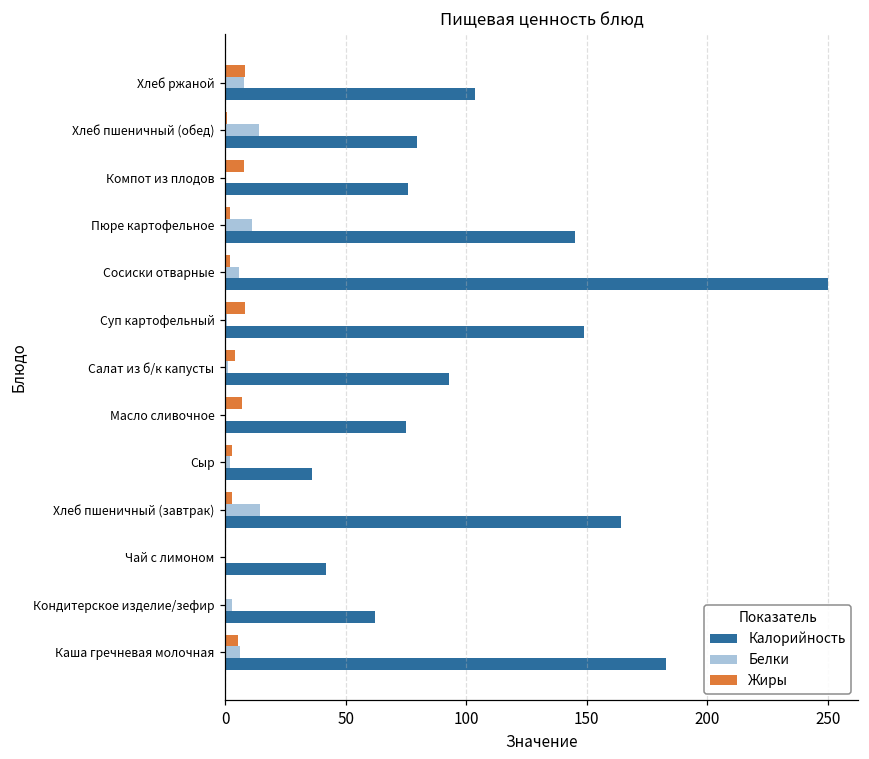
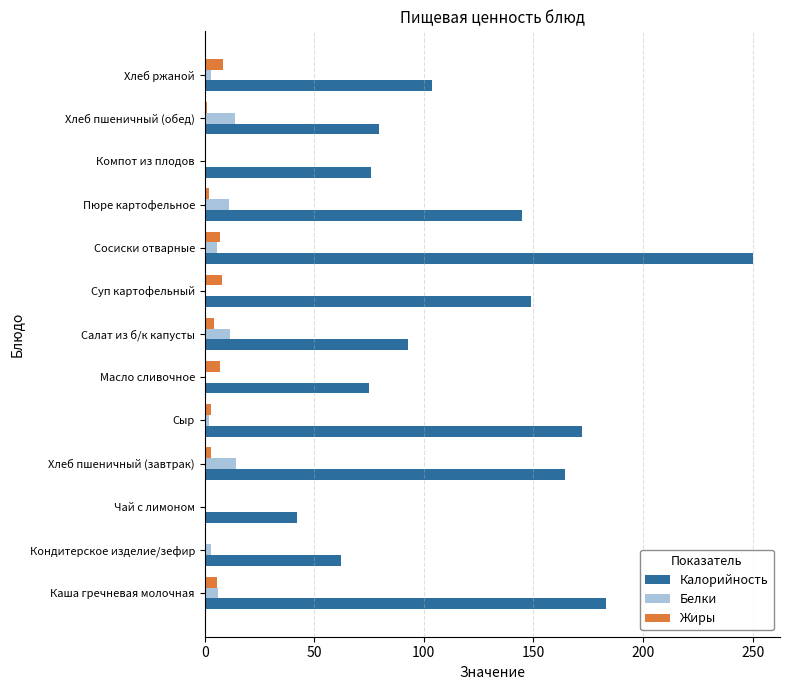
  {
    "Калорийность": {
      "Хлеб ржаной": 104,
      "Хлеб пшеничный (обед)": 80,
      "Компот из плодов": 76,
      "Пюре картофельное": 145,
      "Сосиски отварные": 250,
      "Суп картофельный": 149,
      "Салат из б/к капусты": 93,
      "Масло сливочное": 75,
-     "Сыр": 36,
+     "Сыр": 172,
      "Хлеб пшеничный (завтрак)": 164,
      "Чай с лимоном": 42,
      "Кондитерское изделие/зефир": 62,
      "Каша гречневая молочная": 183
    },
    "Белки": {
-     "Хлеб ржаной": 8,
+     "Хлеб ржаной": 3,
      "Хлеб пшеничный (обед)": 14,
      "Пюре картофельное": 11,
      "Сосиски отварные": 6,
-     "Салат из б/к капусты": 1,
+     "Салат из б/к капусты": 12,
      "Сыр": 2,
      "Хлеб пшеничный (завтрак)": 14,
      "Кондитерское изделие/зефир": 3,
      "Каша гречневая молочная": 6
    },
    "Жиры": {
      "Хлеб ржаной": 8,
-     "Компот из плодов": 8,
+     "Компот из плодов": 0,
      "Пюре картофельное": 2,
-     "Сосиски отварные": 2,
+     "Сосиски отварные": 7,
      "Суп картофельный": 8,
      "Салат из б/к капусты": 4,
      "Масло сливочное": 7,
      "Сыр": 3,
      "Хлеб пшеничный (завтрак)": 3,
      "Чай с лимоном": 0,
      "Каша гречневая молочная": 5
    }
  }
